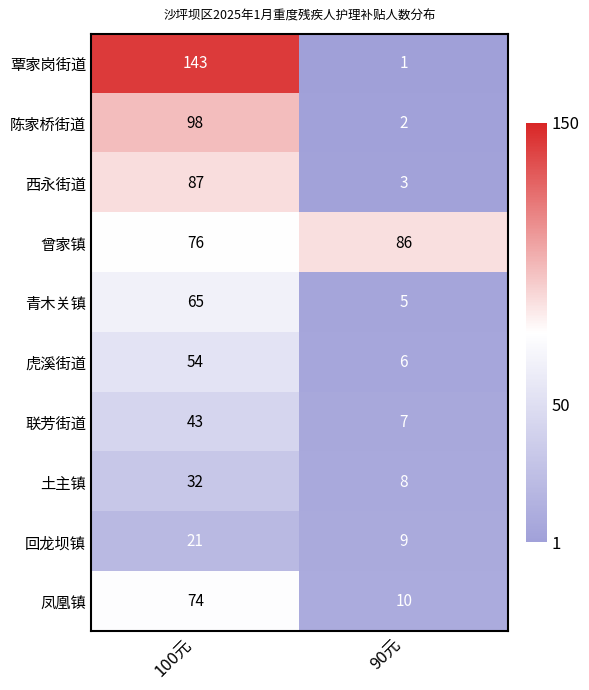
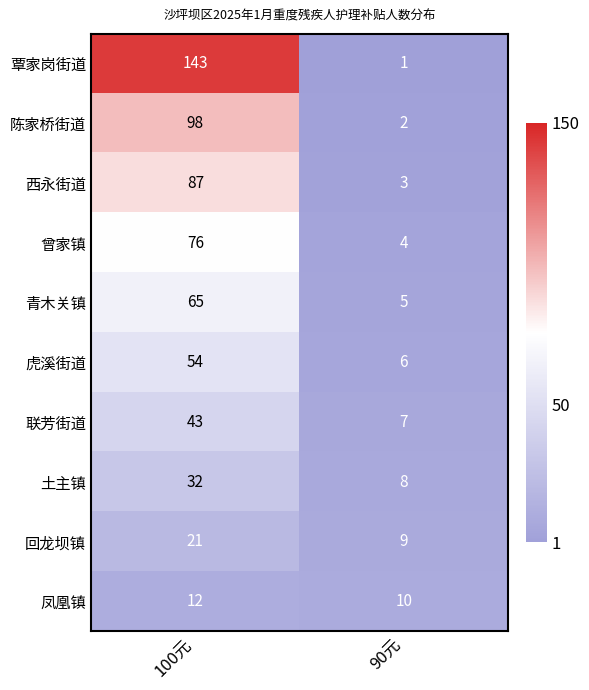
  {
    "覃家岗街道": {
      "100元": 143,
      "90元": 1
    },
    "陈家桥街道": {
      "100元": 98,
      "90元": 2
    },
    "西永街道": {
      "100元": 87,
      "90元": 3
    },
    "曾家镇": {
      "100元": 76,
-     "90元": 86
+     "90元": 4
    },
    "青木关镇": {
      "100元": 65,
      "90元": 5
    },
    "虎溪街道": {
      "100元": 54,
      "90元": 6
    },
    "联芳街道": {
      "100元": 43,
      "90元": 7
    },
    "土主镇": {
      "100元": 32,
      "90元": 8
    },
    "回龙坝镇": {
      "100元": 21,
      "90元": 9
    },
    "凤凰镇": {
-     "100元": 74,
+     "100元": 12,
      "90元": 10
    }
  }
